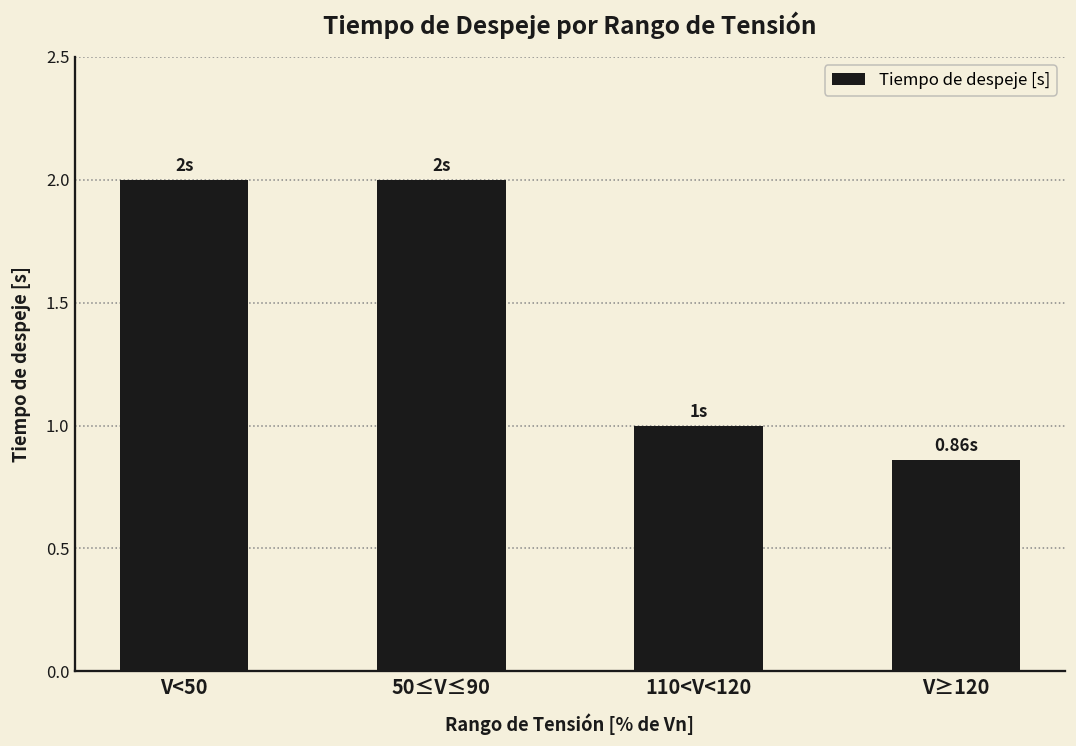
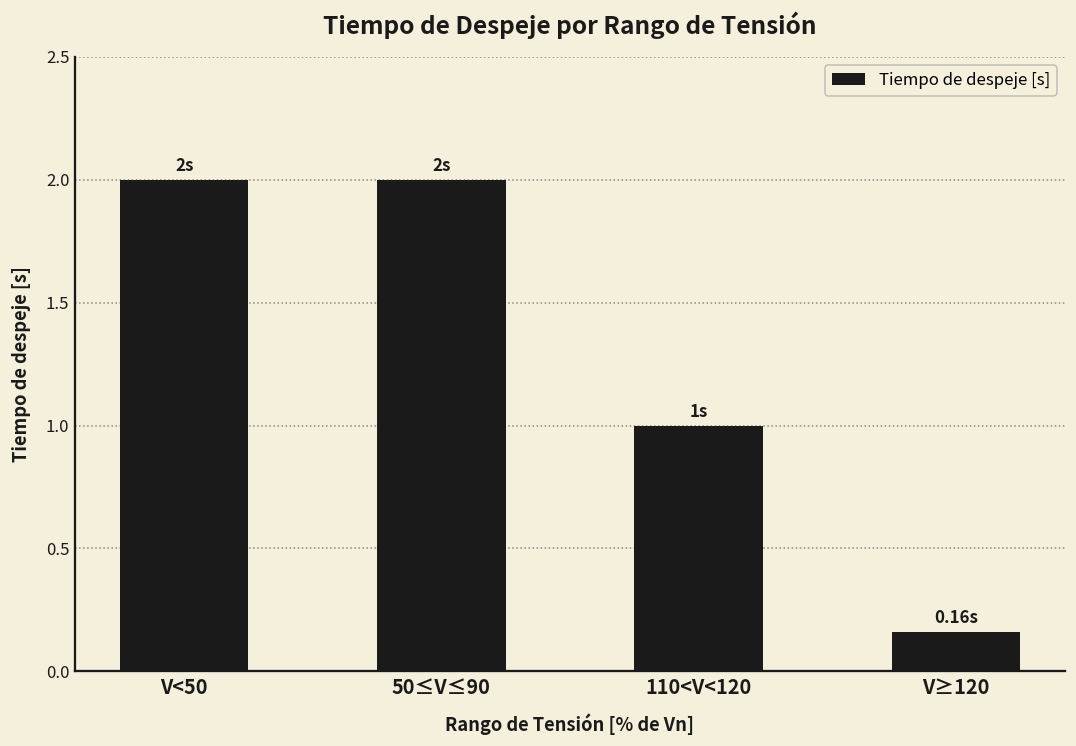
  {
    "V<50": "2s",
    "50≤V≤90": "2s",
    "110<V<120": "1s",
-   "V≥120": "0.86s"
+   "V≥120": "0.16s"
  }
